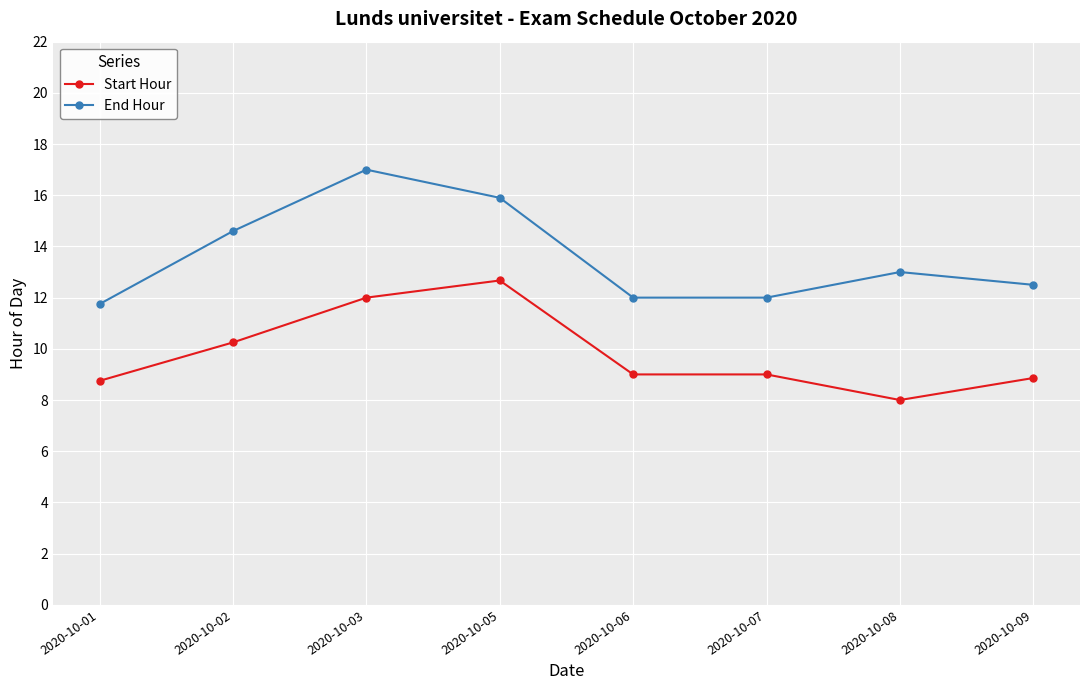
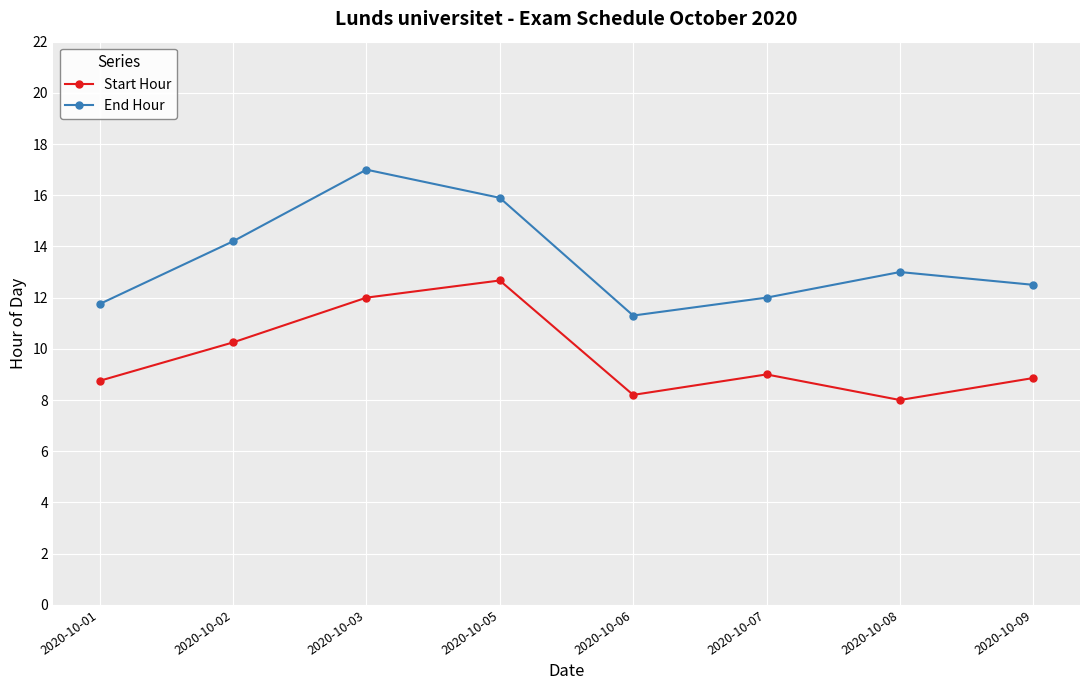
  {
    "Start Hour": {
      "2020-10-01": 8.8,
      "2020-10-02": 10.3,
      "2020-10-03": 12.0,
      "2020-10-05": 12.7,
-     "2020-10-06": 9.0,
+     "2020-10-06": 8.2,
      "2020-10-07": 9.0,
      "2020-10-08": 8.0,
      "2020-10-09": 8.9
    },
    "End Hour": {
      "2020-10-01": 11.8,
-     "2020-10-02": 14.6,
+     "2020-10-02": 14.2,
      "2020-10-03": 17.0,
      "2020-10-05": 15.9,
-     "2020-10-06": 12.0,
+     "2020-10-06": 11.3,
      "2020-10-07": 12.0,
      "2020-10-08": 13.0,
      "2020-10-09": 12.5
    }
  }
